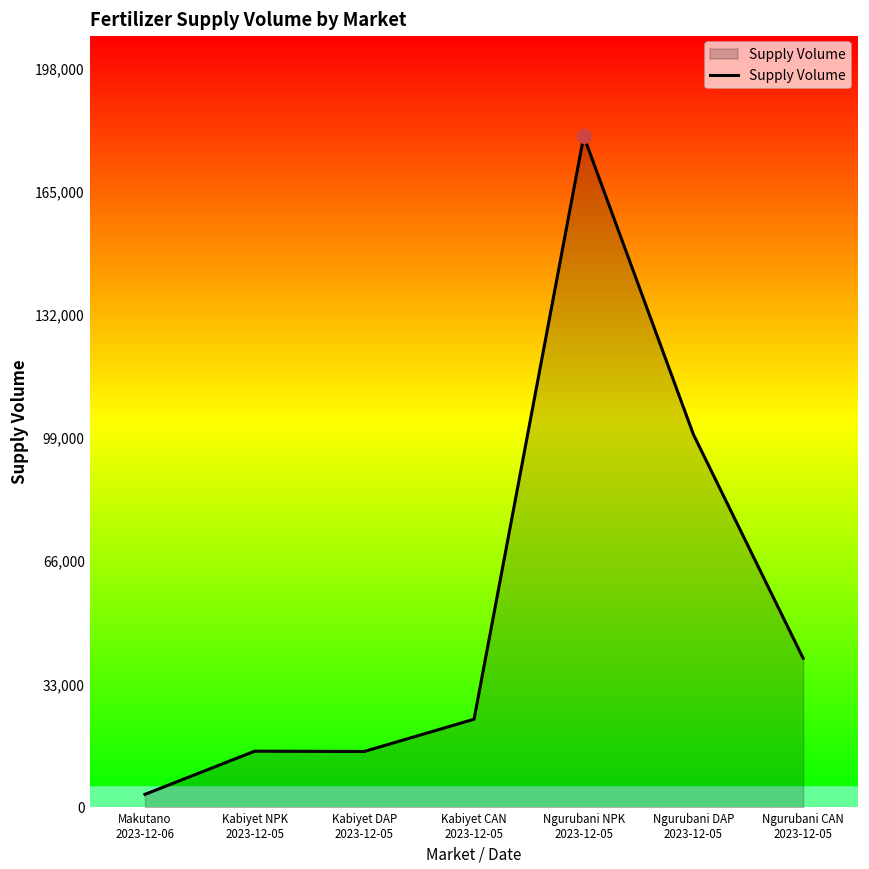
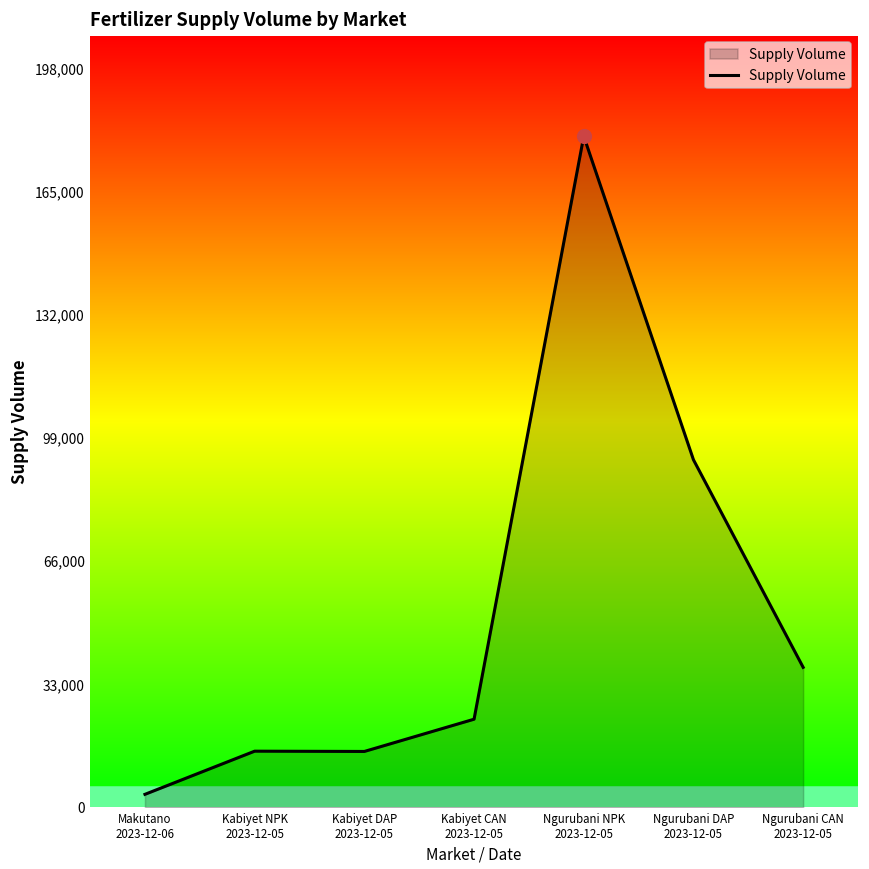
  {
    "Supply Volume": {
      "Kabiyet NPK 2023-12-05": "15,000",
      "Kabiyet DAP 2023-12-05": "15,000",
      "Kabiyet CAN 2023-12-05": "24,000",
-     "Ngurubani DAP 2023-12-05": "100,000",
-     "Ngurubani CAN 2023-12-05": "40,000"
+     "Ngurubani DAP 2023-12-05": "93,000",
+     "Ngurubani CAN 2023-12-05": "38,000"
    }
  }
